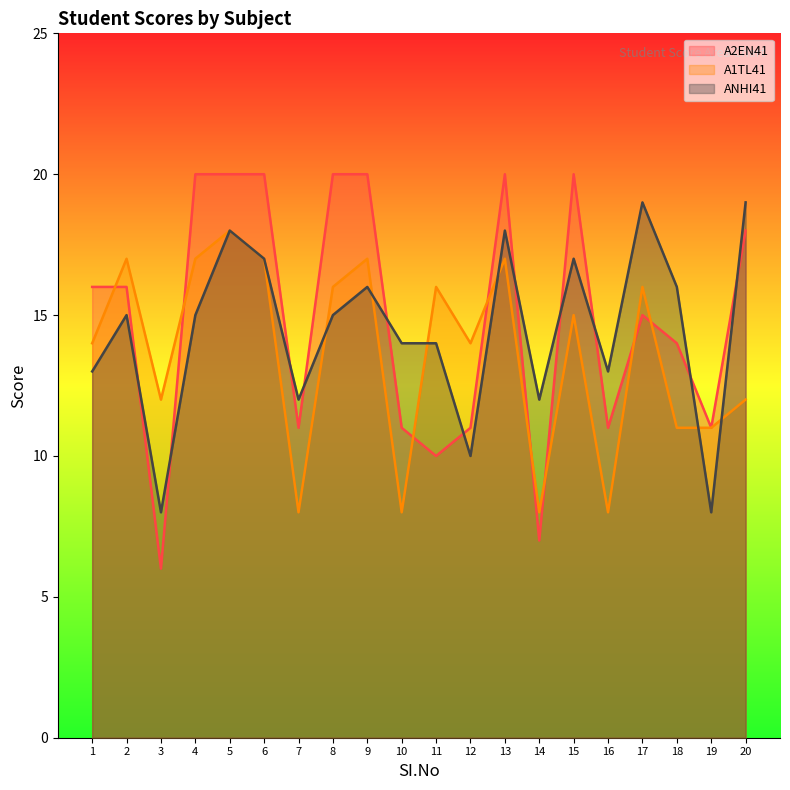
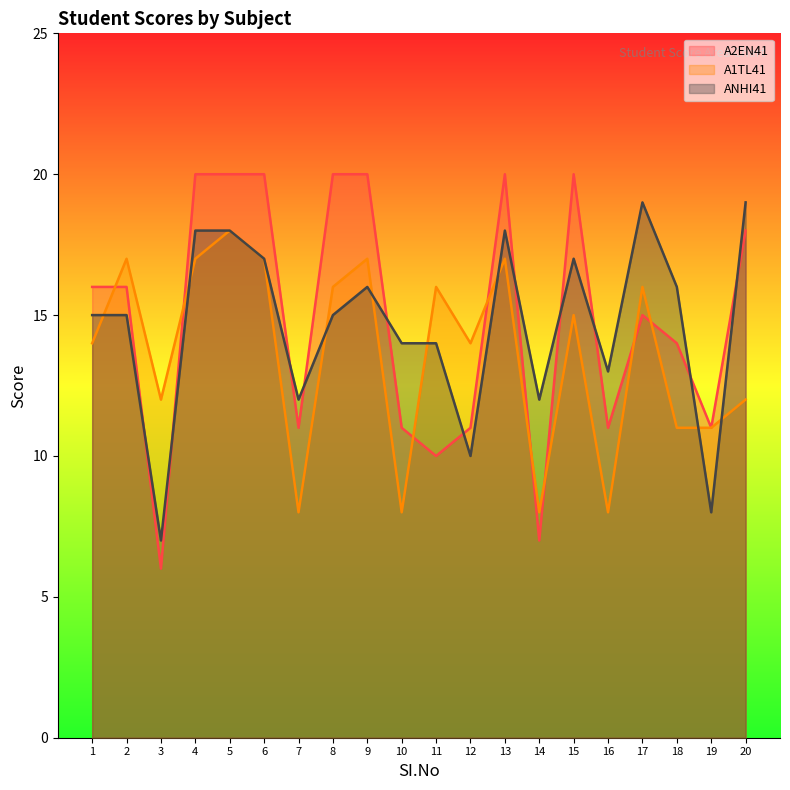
  {
    "ANHI41": {
-     "1": 13,
+     "1": 15,
      "2": 15,
-     "3": 8,
-     "4": 15,
+     "3": 7,
+     "4": 18,
      "7": 12,
      "8": 15,
      "9": 16,
      "10": 14,
      "11": 14,
      "12": 10,
      "13": 18,
      "14": 12,
      "15": 17,
      "16": 13,
      "17": 19,
      "18": 16,
      "19": 8,
      "20": 19
    }
  }
